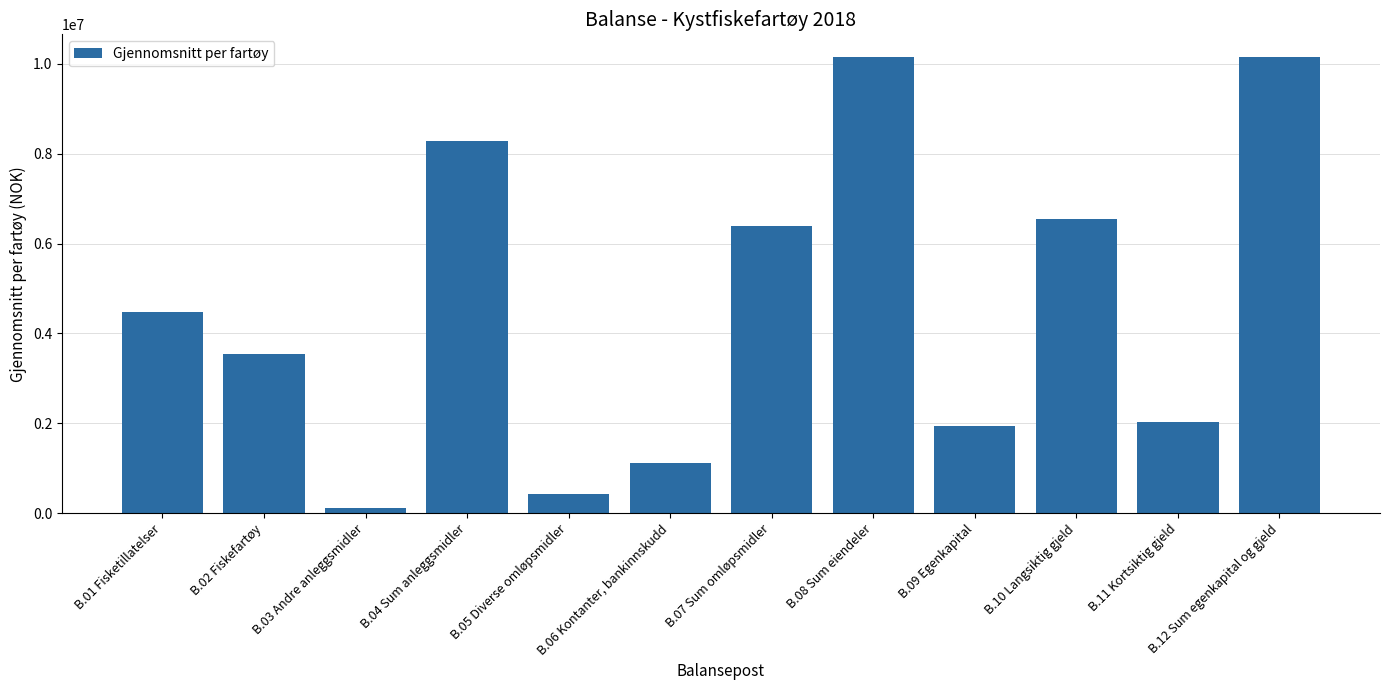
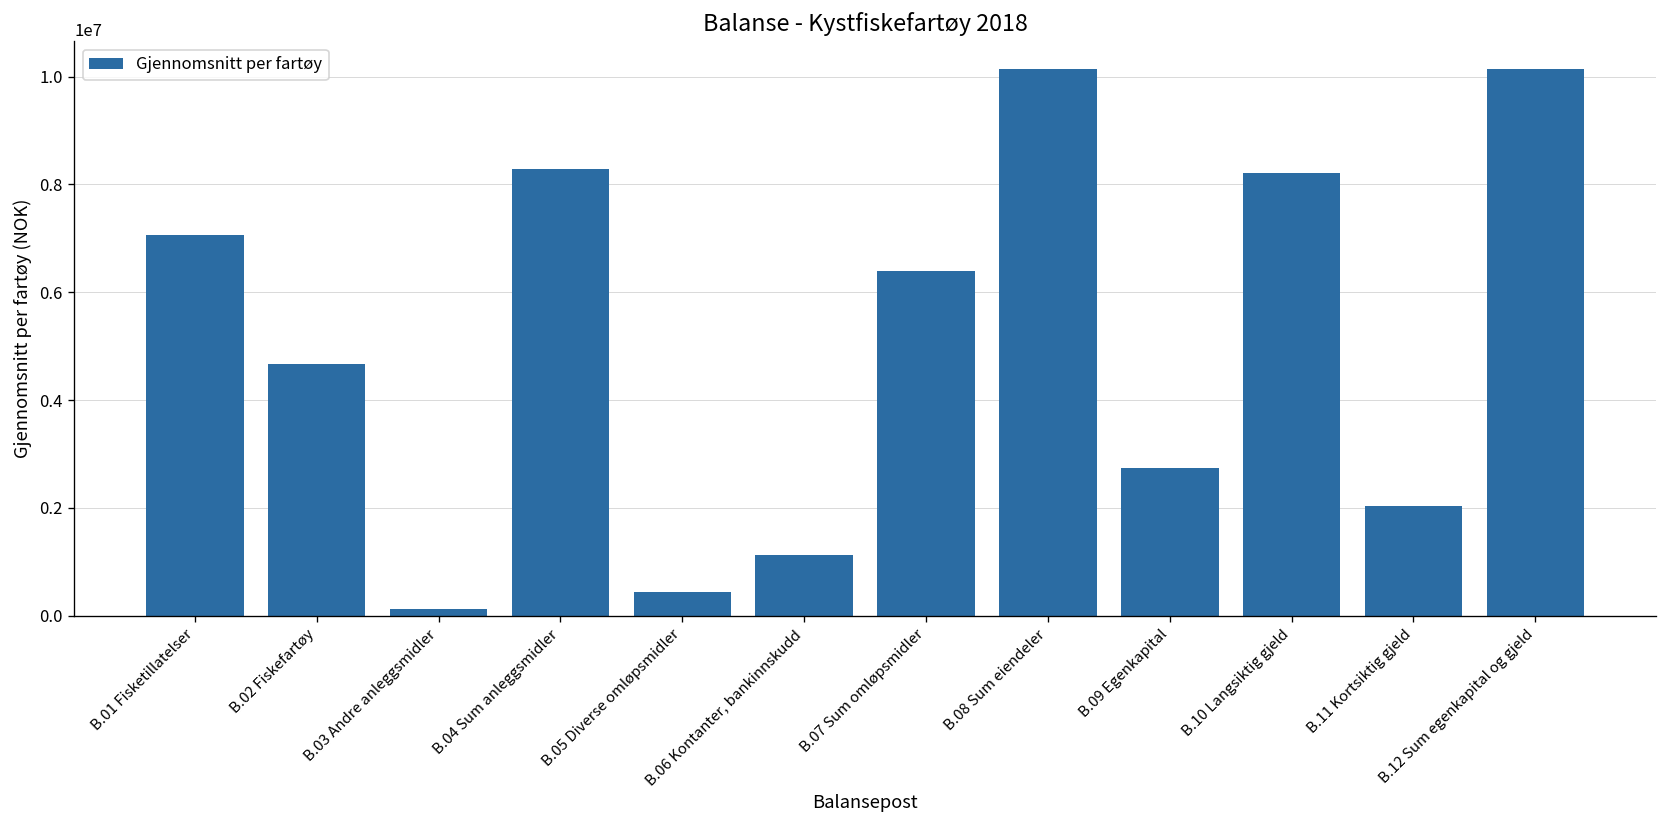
  {
-   "B.01 Fisketillatelser": 4500000,
-   "B.02 Fiskefartøy": 3500000,
+   "B.01 Fisketillatelser": 7100000,
+   "B.02 Fiskefartøy": 4700000,
    "B.03 Andre anleggsmidler": 100000,
    "B.04 Sum anleggsmidler": 8300000,
    "B.05 Diverse omløpsmidler": 400000,
    "B.06 Kontanter, bankinnskudd": 1100000,
    "B.07 Sum omløpsmidler": 6400000,
    "B.08 Sum eiendeler": 10100000,
-   "B.09 Egenkapital": 1900000,
-   "B.10 Langsiktig gjeld": 6500000,
+   "B.09 Egenkapital": 2700000,
+   "B.10 Langsiktig gjeld": 8200000,
    "B.11 Kortsiktig gjeld": 2000000,
    "B.12 Sum egenkapital og gjeld": 10100000
  }
